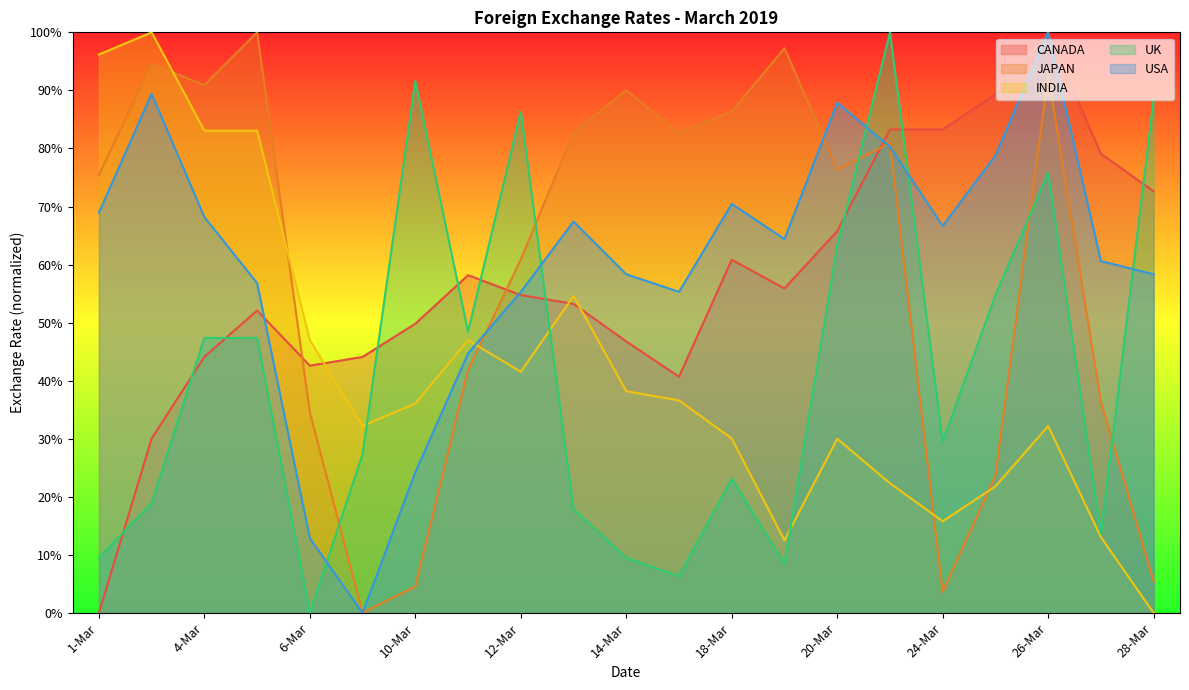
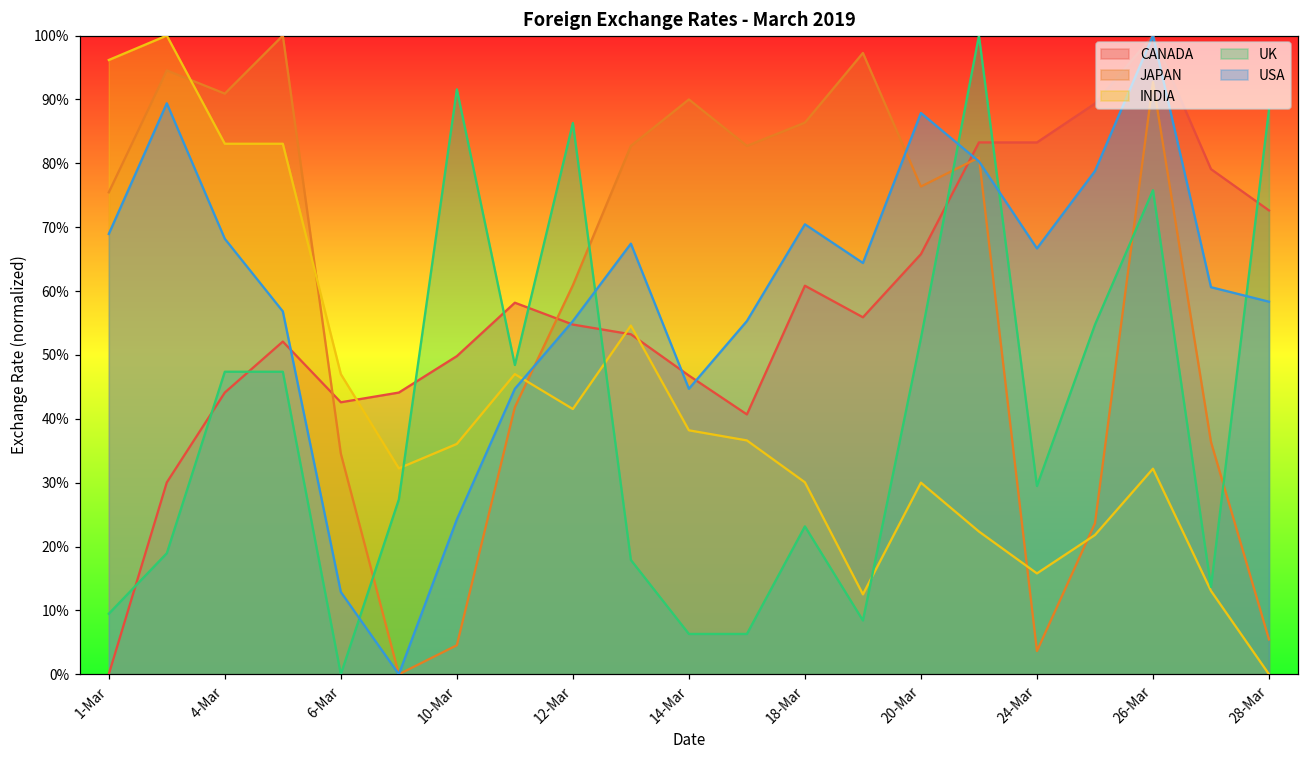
  {
    "UK": {
      "1-Mar": "9%",
      "4-Mar": "47%",
      "6-Mar": "0%",
      "10-Mar": "92%",
      "12-Mar": "86%",
-     "14-Mar": "9%",
+     "14-Mar": "6%",
      "18-Mar": "23%",
-     "20-Mar": "63%",
+     "20-Mar": "53%",
      "24-Mar": "29%",
      "26-Mar": "76%"
    },
    "USA": {
      "1-Mar": "69%",
      "4-Mar": "68%",
      "6-Mar": "13%",
      "10-Mar": "24%",
      "12-Mar": "55%",
-     "14-Mar": "58%",
+     "14-Mar": "45%",
      "18-Mar": "70%",
      "20-Mar": "88%",
      "24-Mar": "67%",
      "28-Mar": "58%"
    }
  }
